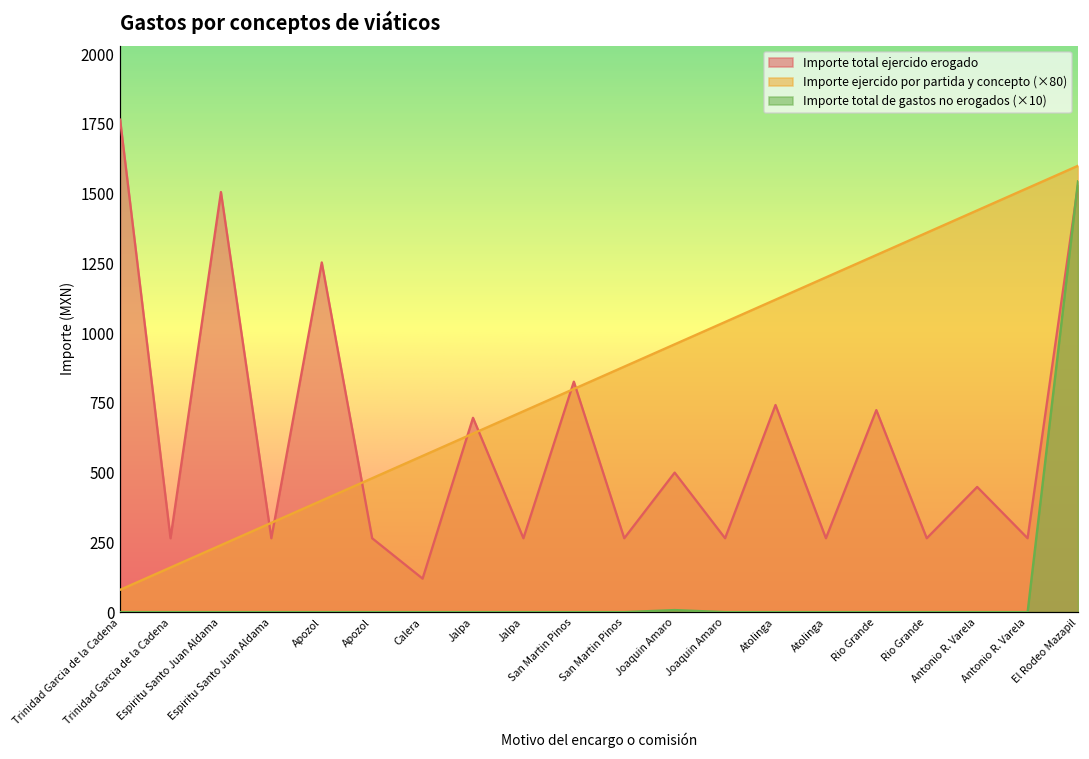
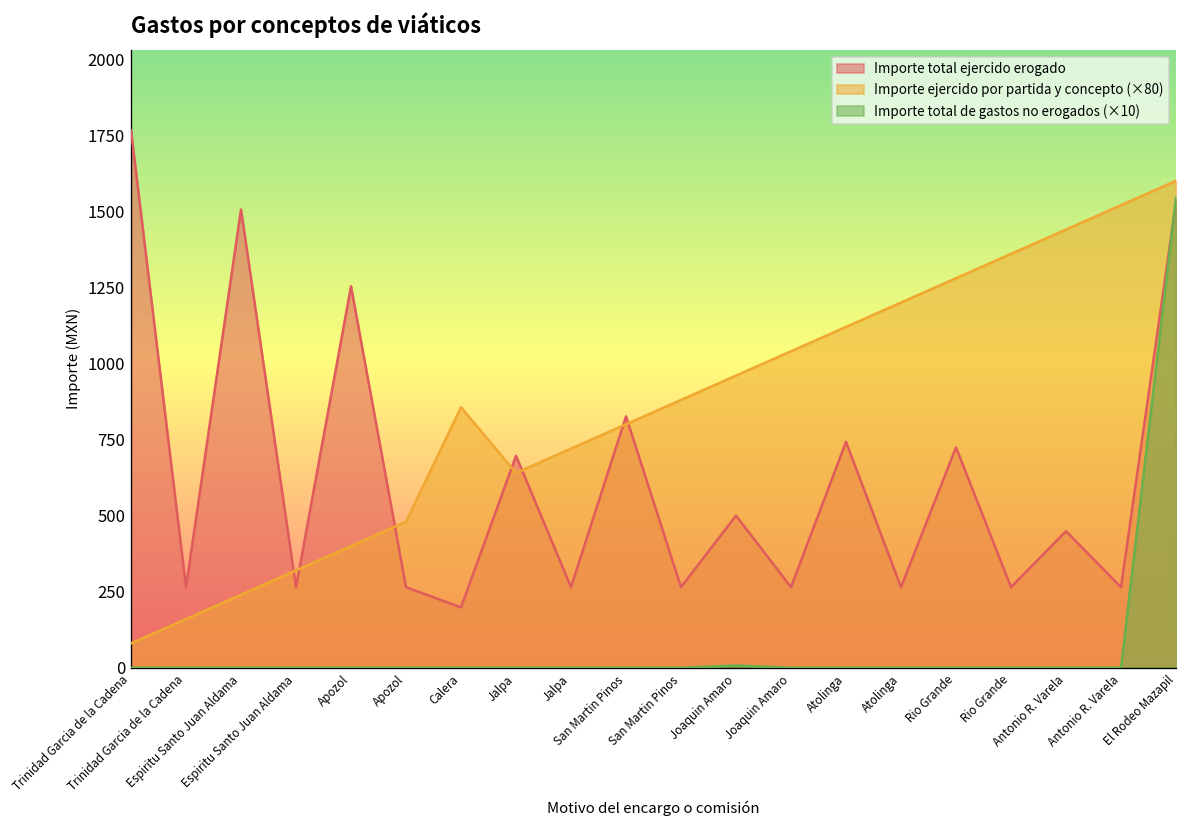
  {
    "Importe total ejercido erogado": {
-     "Calera": 120,
+     "Calera": 200,
      "El Rodeo Mazapil": 1530
    },
    "Importe ejercido por partida y concepto (×80)": {
-     "Calera": 560,
+     "Calera": 860,
      "El Rodeo Mazapil": 1600
    },
    "Importe total de gastos no erogados (×10)": {
      "Calera": 0,
      "El Rodeo Mazapil": 1540
    }
  }
